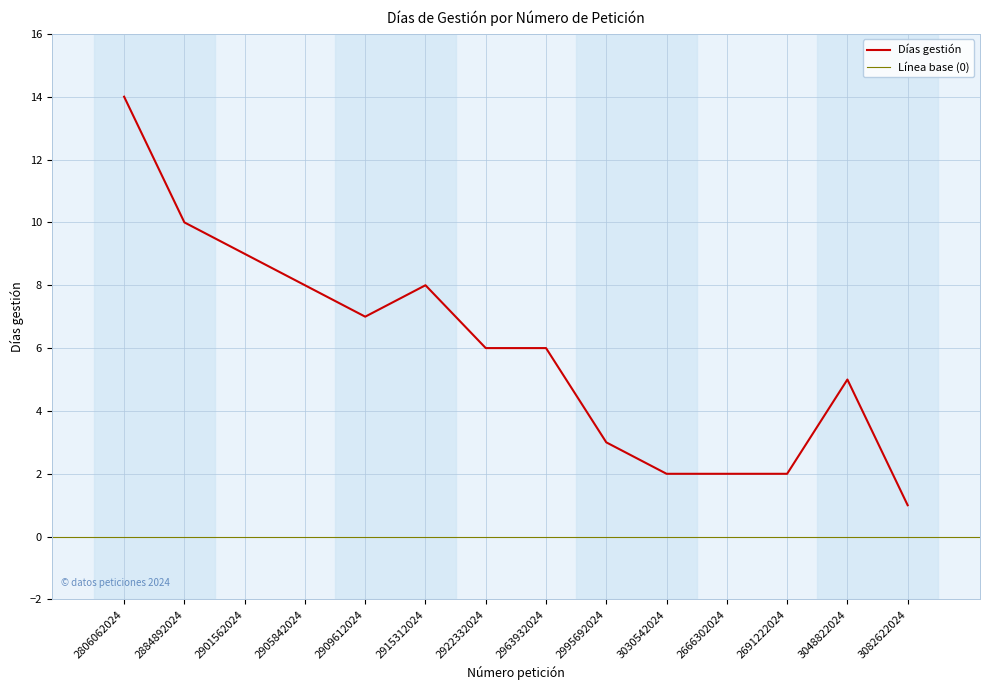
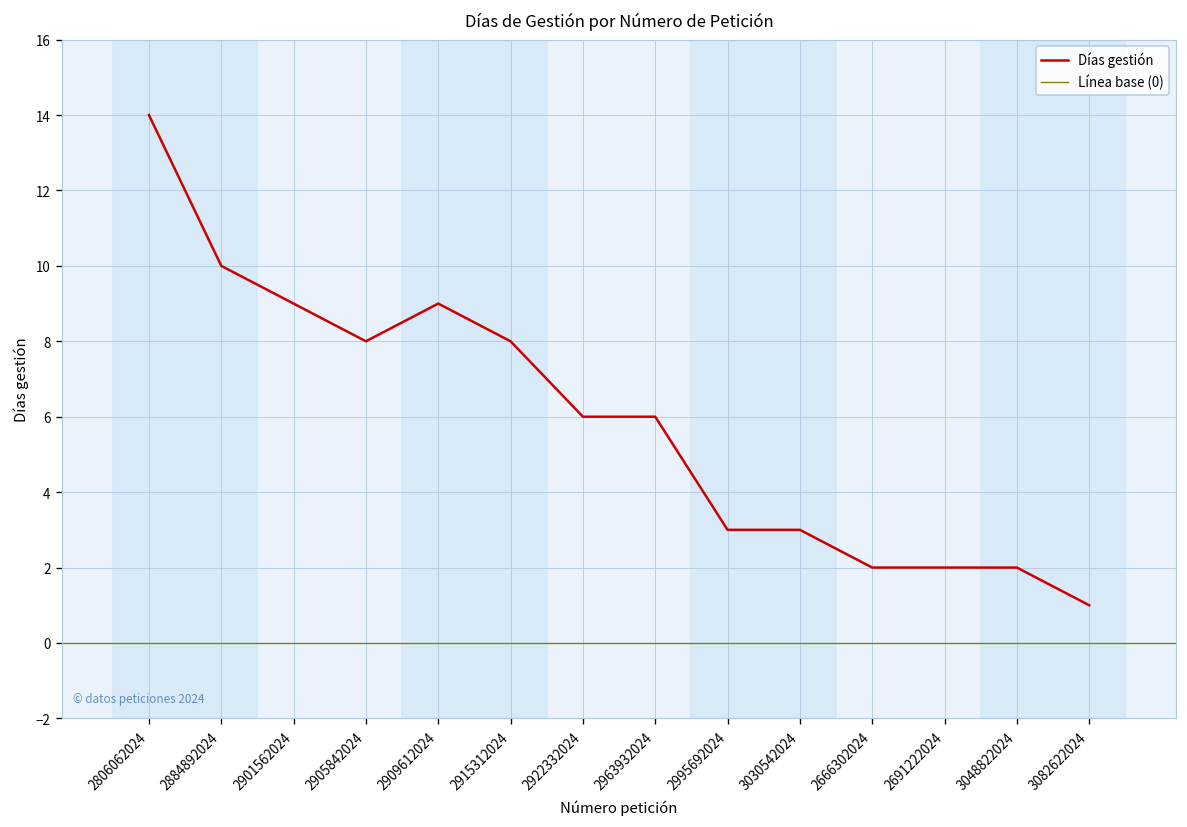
  {
    "2806062024": 14,
    "2884892024": 10,
    "2901562024": 9,
    "2905842024": 8,
-   "2909612024": 7,
+   "2909612024": 9,
    "2915312024": 8,
    "2922332024": 6,
    "2963932024": 6,
    "2995692024": 3,
-   "3030542024": 2,
+   "3030542024": 3,
    "2666302024": 2,
    "2691222024": 2,
-   "3048822024": 5,
+   "3048822024": 2,
    "3082622024": 1
  }
